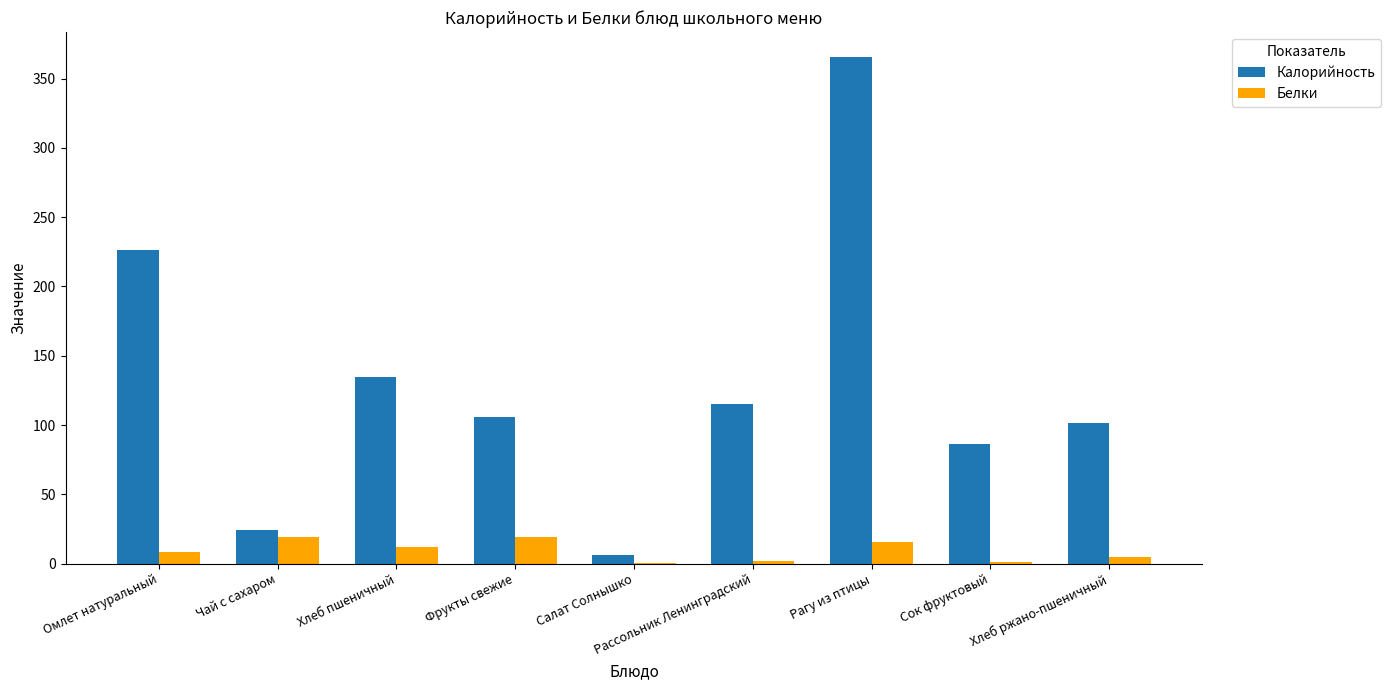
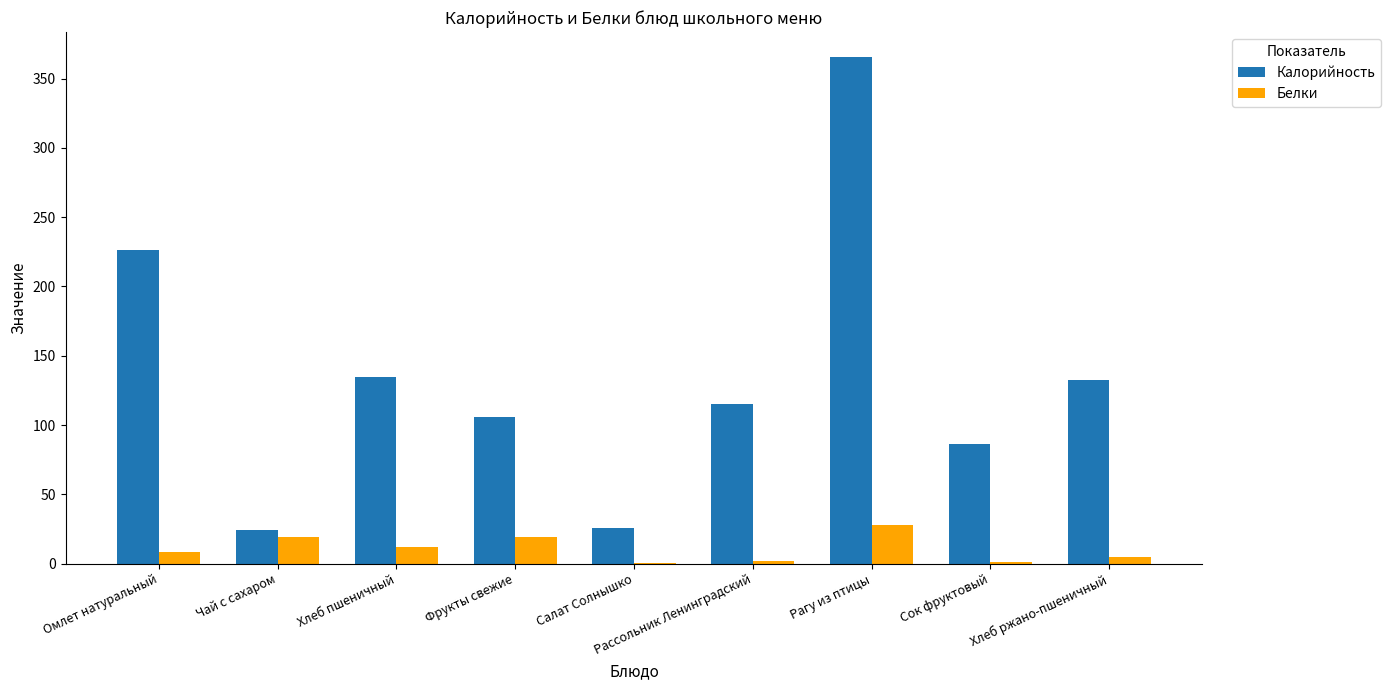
  {
    "Калорийность": {
      "Омлет натуральный": 226,
      "Чай с сахаром": 24,
      "Хлеб пшеничный": 134,
      "Фрукты свежие": 106,
-     "Салат Солнышко": 6,
+     "Салат Солнышко": 26,
      "Рассольник Ленинградский": 115,
      "Рагу из птицы": 365,
      "Сок фруктовый": 86,
-     "Хлеб ржано-пшеничный": 102
+     "Хлеб ржано-пшеничный": 133
    },
    "Белки": {
      "Омлет натуральный": 8,
      "Чай с сахаром": 19,
      "Хлеб пшеничный": 12,
      "Фрукты свежие": 19,
      "Рассольник Ленинградский": 2,
-     "Рагу из птицы": 16,
+     "Рагу из птицы": 28,
      "Хлеб ржано-пшеничный": 5
    }
  }
